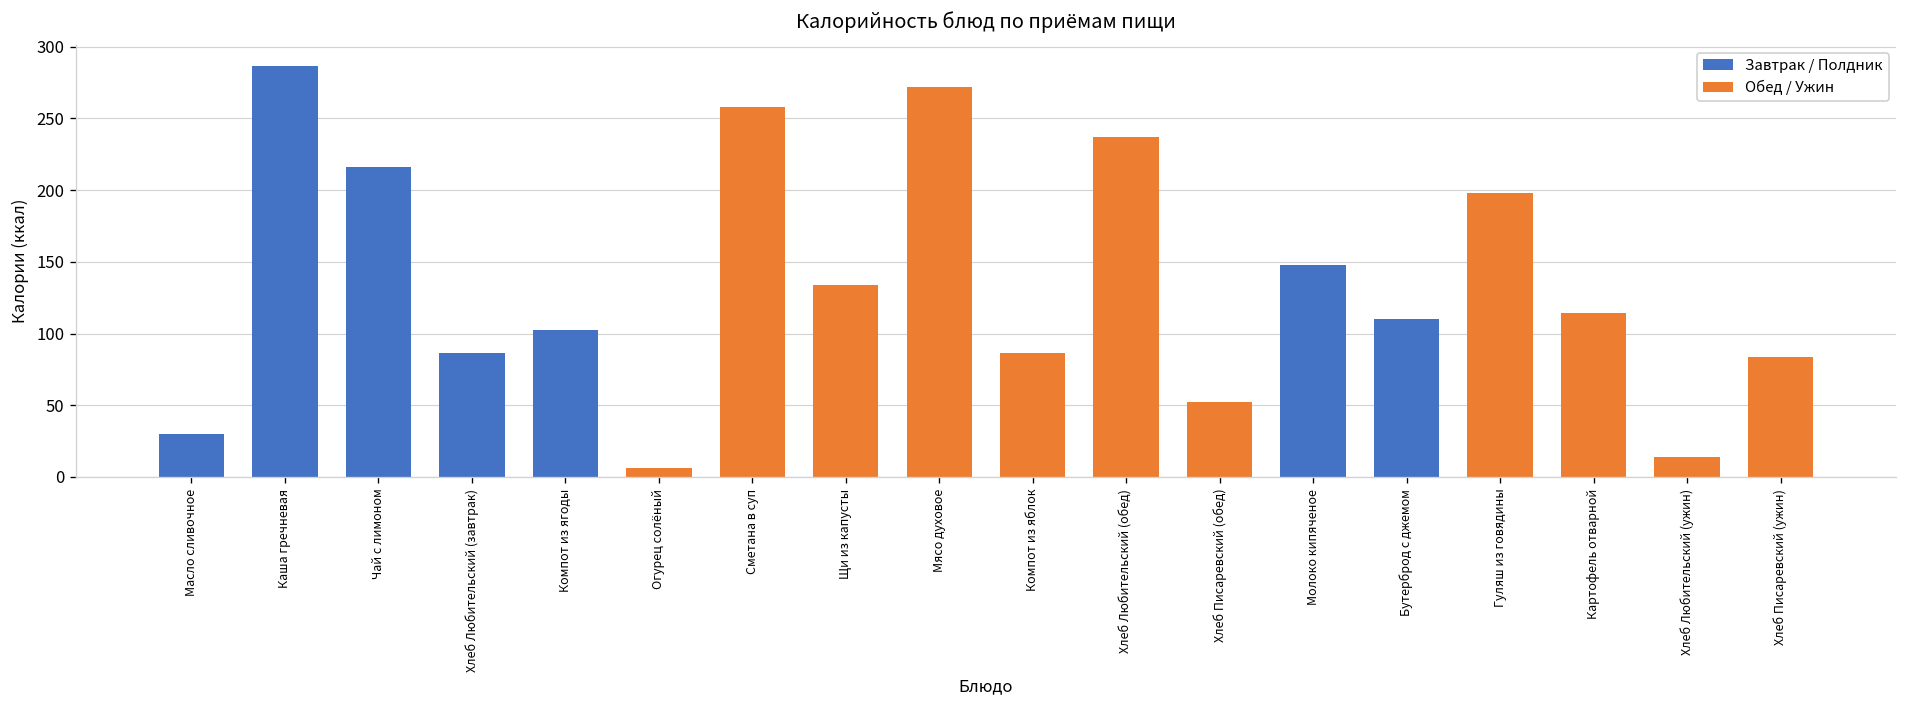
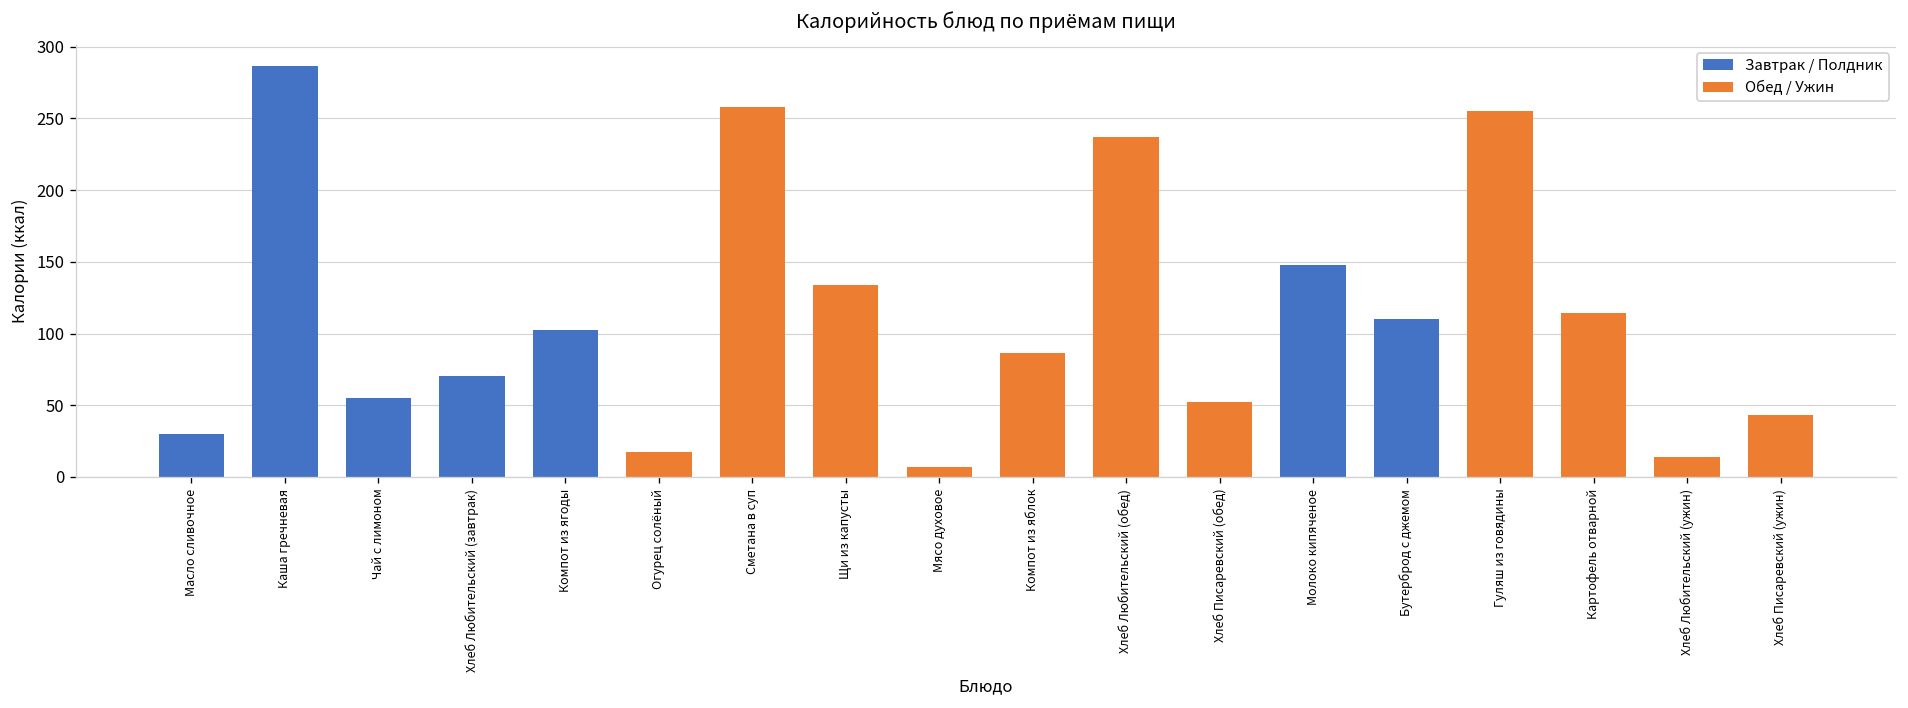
  {
    "Масло сливочное": 30,
    "Каша гречневая": 287,
-   "Чай с лимоном": 216,
-   "Хлеб Любительский (завтрак)": 87,
+   "Чай с лимоном": 55,
+   "Хлеб Любительский (завтрак)": 71,
    "Компот из ягоды": 103,
-   "Огурец солёный": 7,
+   "Огурец солёный": 18,
    "Сметана в суп": 258,
    "Щи из капусты": 134,
-   "Мясо духовое": 272,
+   "Мясо духовое": 7,
    "Компот из яблок": 86,
    "Хлеб Любительский (обед)": 237,
    "Хлеб Писаревский (обед)": 52,
    "Молоко кипяченое": 148,
    "Бутерброд с джемом": 110,
-   "Гуляш из говядины": 198,
+   "Гуляш из говядины": 255,
    "Картофель отварной": 114,
    "Хлеб Любительский (ужин)": 14,
-   "Хлеб Писаревский (ужин)": 84
+   "Хлеб Писаревский (ужин)": 44
  }
